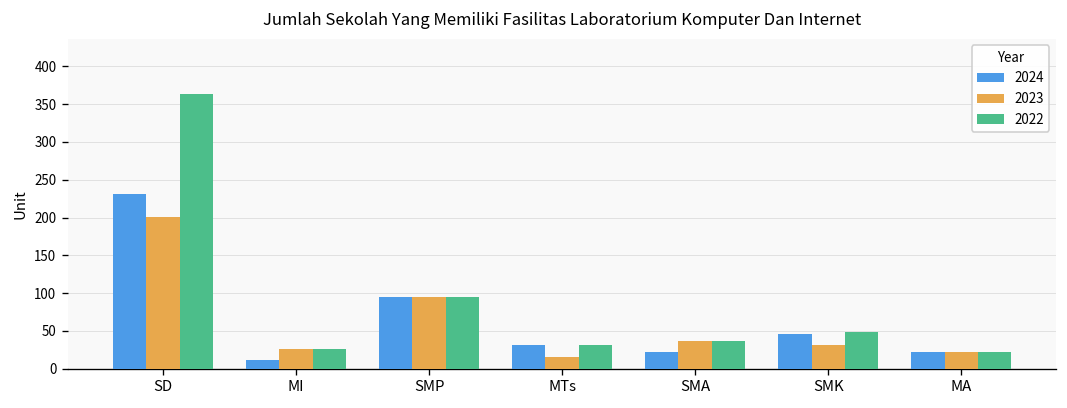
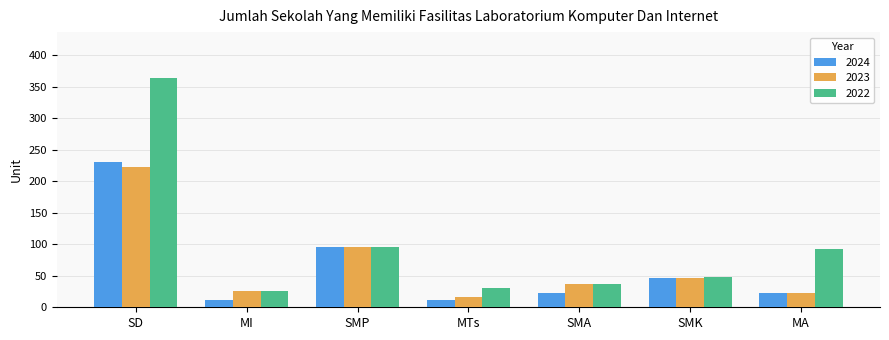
  {
    "2024": {
      "SD": 230,
      "MI": 10,
      "SMP": 100,
-     "MTs": 30,
+     "MTs": 10,
      "SMA": 20,
      "SMK": 50,
      "MA": 20
    },
    "2023": {
-     "SD": 200,
+     "SD": 220,
      "MI": 30,
      "SMP": 100,
      "MTs": 20,
      "SMA": 40,
-     "SMK": 30,
+     "SMK": 50,
      "MA": 20
    },
    "2022": {
      "SD": 360,
      "MI": 30,
      "SMP": 100,
      "MTs": 30,
      "SMA": 40,
      "SMK": 50,
-     "MA": 20
+     "MA": 90
    }
  }
